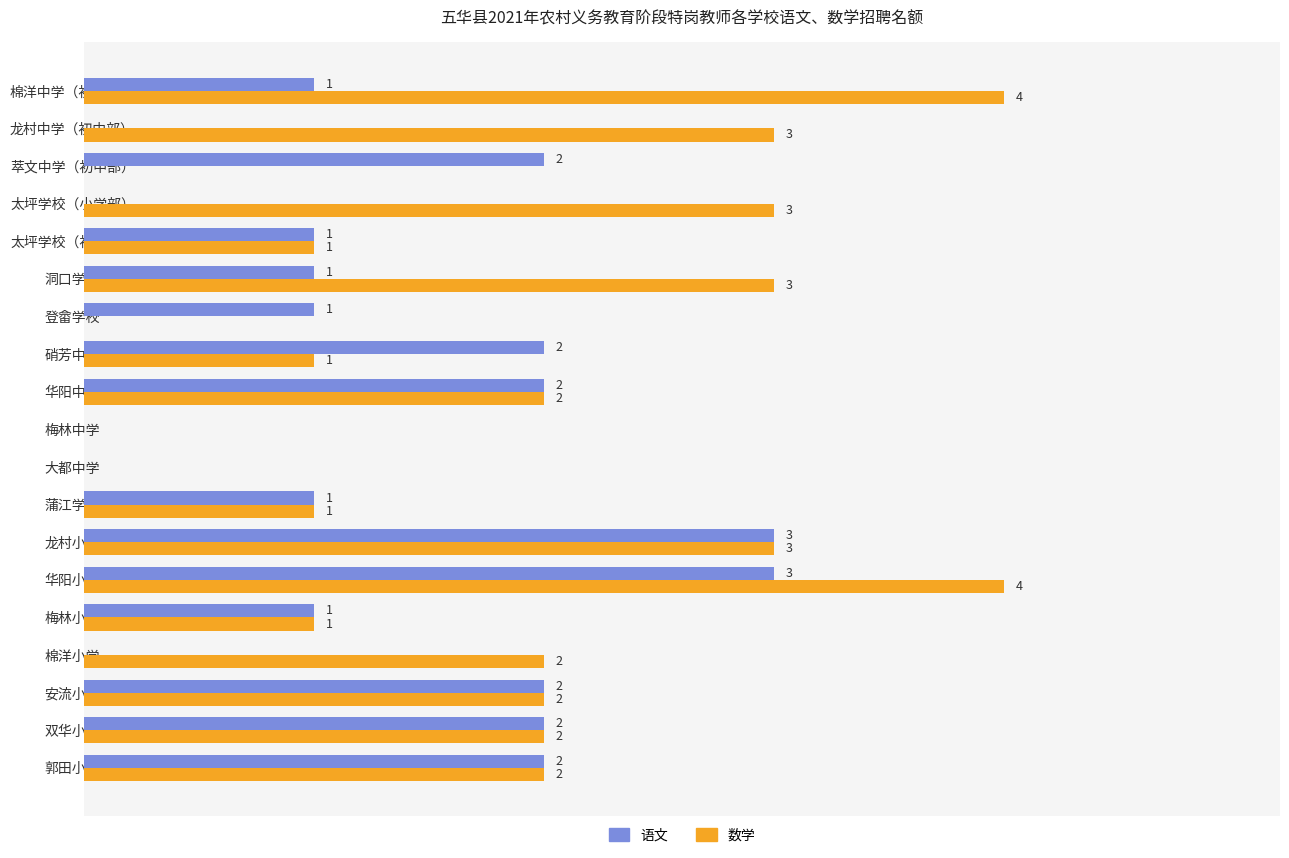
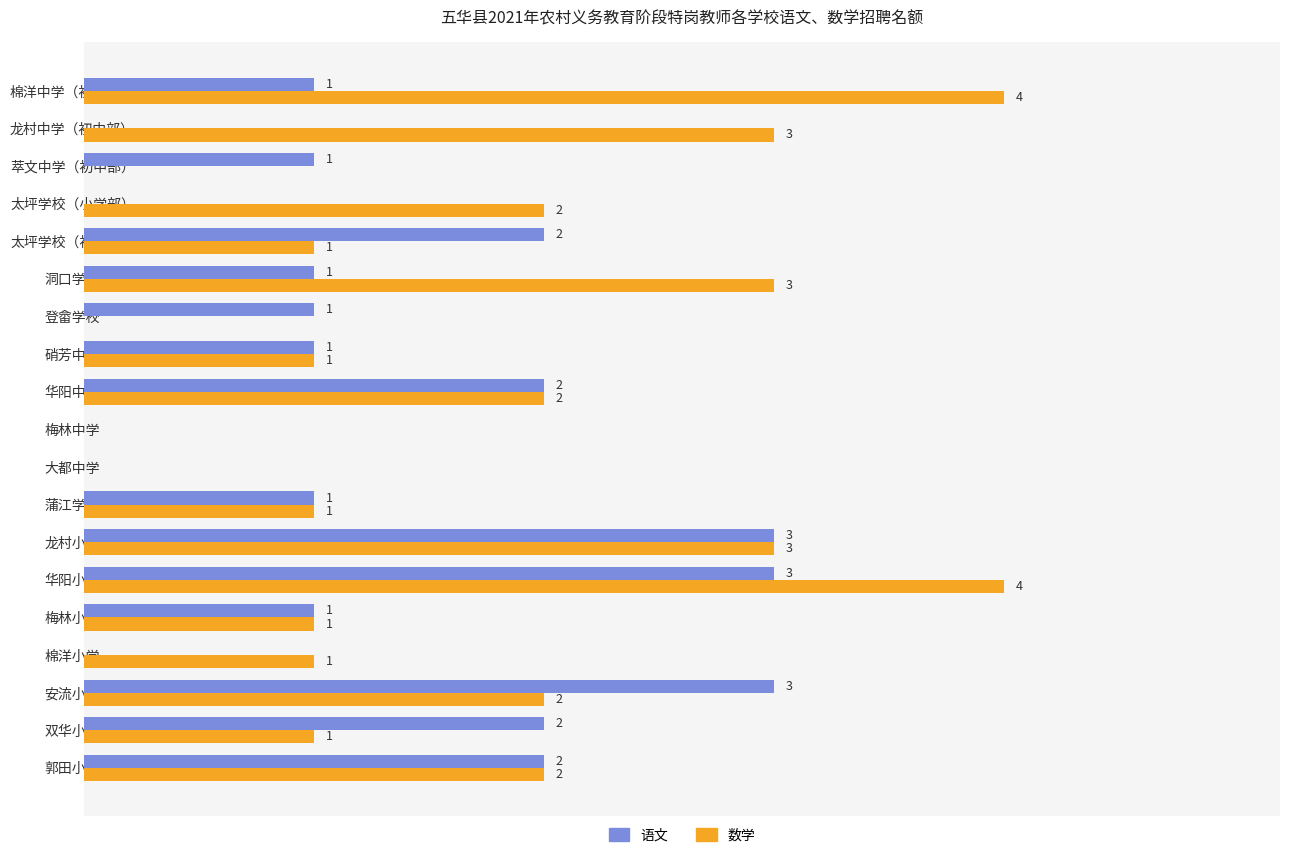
  {
    "语文": {
      "棉洋中学（初中部）": 1,
-     "萃文中学（初中部）": 2,
-     "太坪学校（初中部）": 1,
+     "萃文中学（初中部）": 1,
+     "太坪学校（初中部）": 2,
      "洞口学校": 1,
      "登畲学校": 1,
-     "硝芳中学": 2,
+     "硝芳中学": 1,
      "华阳中学": 2,
      "蒲江学校": 1,
      "龙村小学": 3,
      "华阳小学": 3,
      "梅林小学": 1,
-     "安流小学": 2,
+     "安流小学": 3,
      "双华小学": 2,
      "郭田小学": 2
    },
    "数学": {
      "棉洋中学（初中部）": 4,
      "龙村中学（初中部）": 3,
-     "太坪学校（小学部）": 3,
+     "太坪学校（小学部）": 2,
      "太坪学校（初中部）": 1,
      "洞口学校": 3,
      "硝芳中学": 1,
      "华阳中学": 2,
      "蒲江学校": 1,
      "龙村小学": 3,
      "华阳小学": 4,
      "梅林小学": 1,
-     "棉洋小学": 2,
+     "棉洋小学": 1,
      "安流小学": 2,
-     "双华小学": 2,
+     "双华小学": 1,
      "郭田小学": 2
    }
  }
